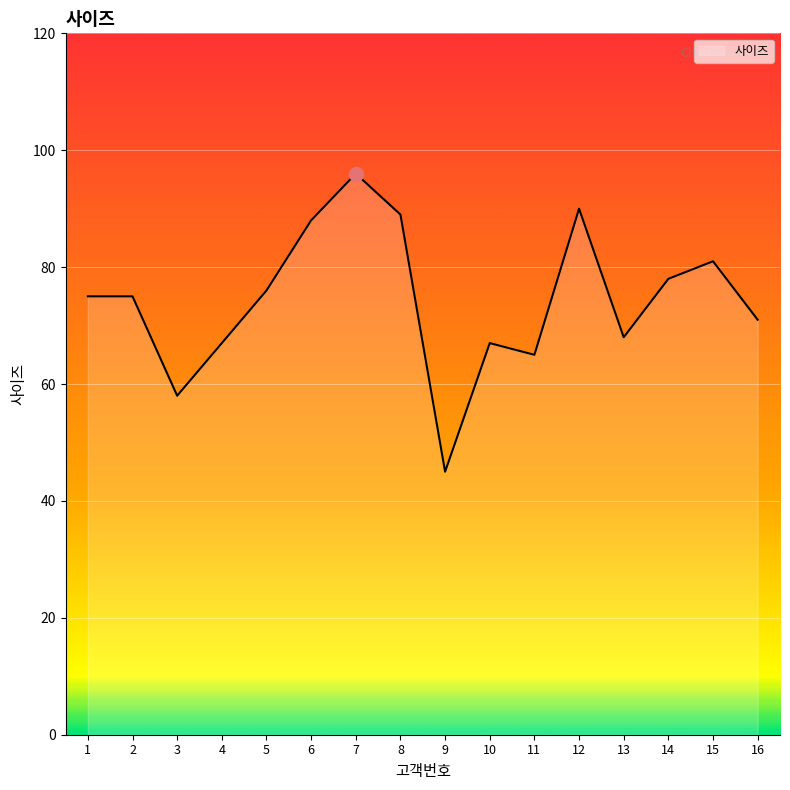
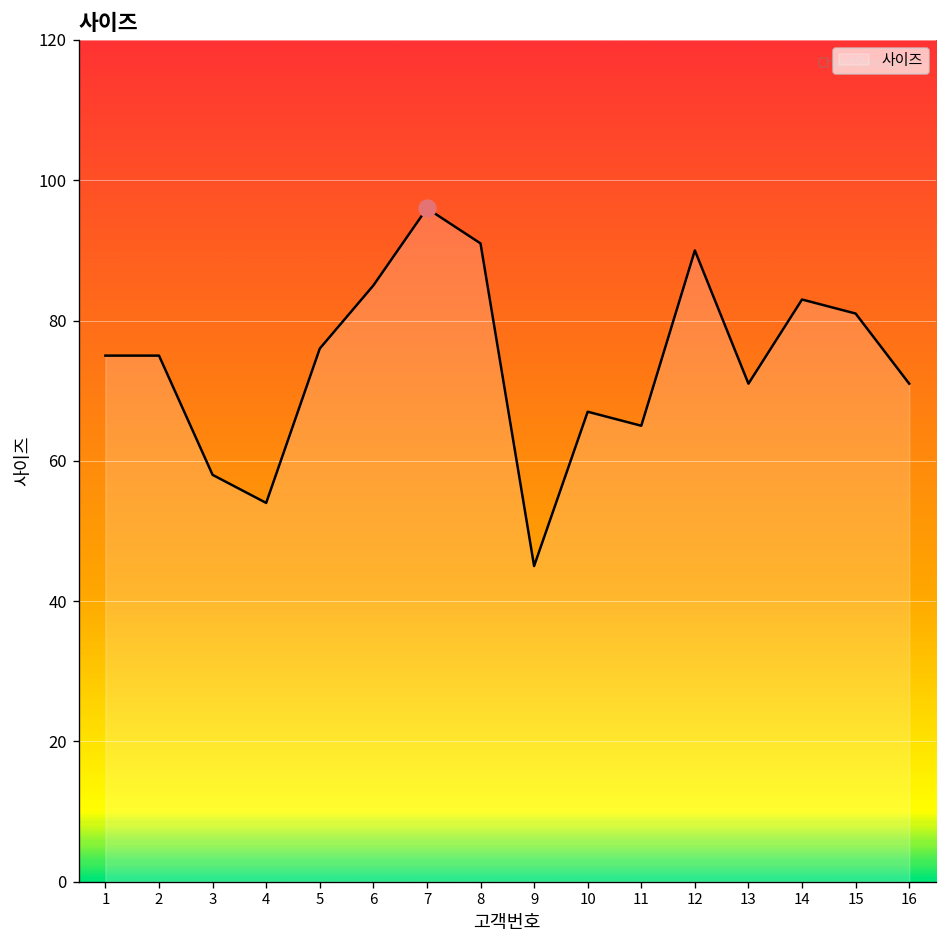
  {
    "사이즈": {
      "1": 75,
      "2": 75,
      "3": 58,
-     "4": 67,
+     "4": 54,
      "5": 76,
-     "6": 88,
-     "8": 89,
+     "6": 85,
+     "8": 91,
      "9": 45,
      "10": 67,
      "11": 65,
      "12": 90,
-     "13": 68,
-     "14": 78,
+     "13": 71,
+     "14": 83,
      "15": 81,
      "16": 71
    }
  }
